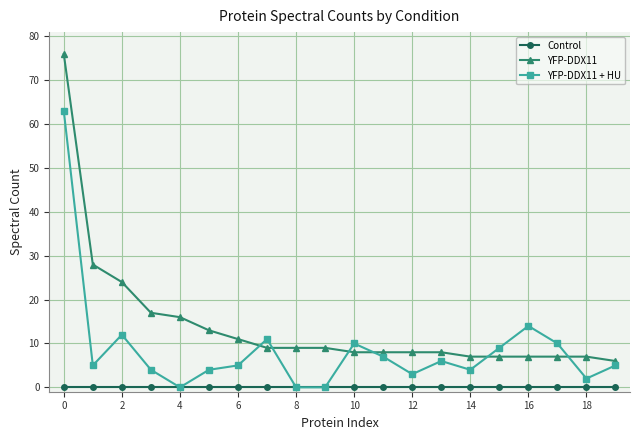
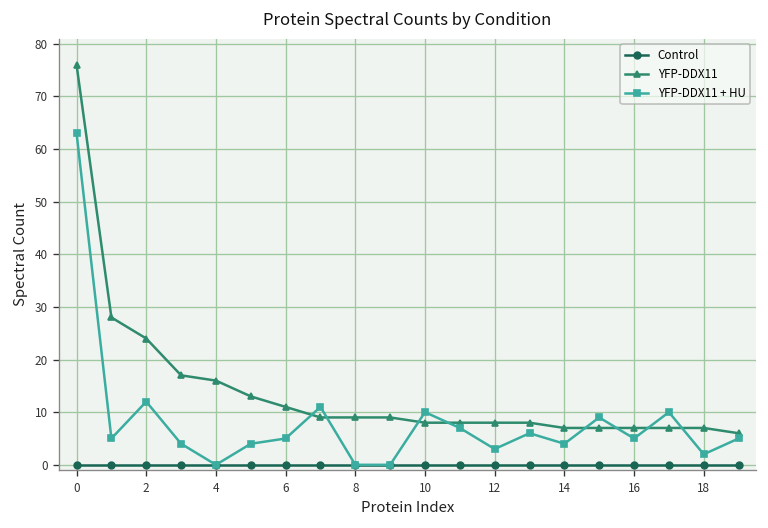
  {
    "YFP-DDX11 + HU": {
      "0": 63,
      "2": 12,
      "6": 5,
      "10": 10,
      "12": 3,
      "14": 4,
-     "16": 14,
+     "16": 5,
      "18": 2
    }
  }
